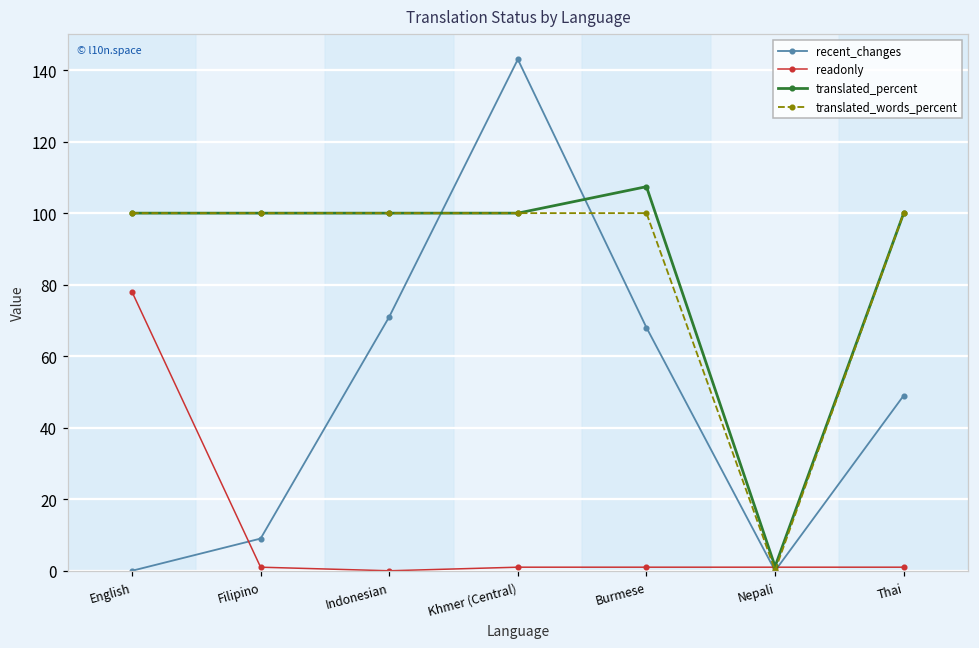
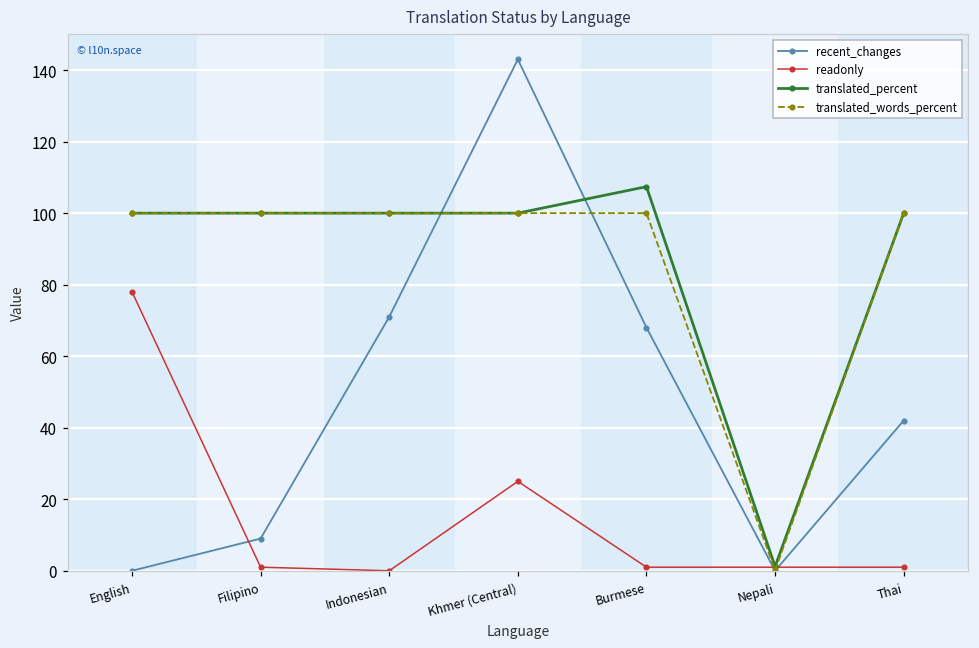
  {
    "recent_changes": {
      "English": 0,
      "Filipino": 9,
      "Indonesian": 71,
      "Khmer (Central)": 143,
      "Burmese": 68,
-     "Thai": 49
+     "Thai": 42
    },
    "readonly": {
      "English": 78,
      "Filipino": 1,
      "Indonesian": 0,
-     "Khmer (Central)": 1,
+     "Khmer (Central)": 25,
      "Burmese": 1,
      "Thai": 1
    },
    "translated_percent": {
      "Burmese": 107
    },
    "translated_words_percent": {
      "Burmese": 100
    }
  }
